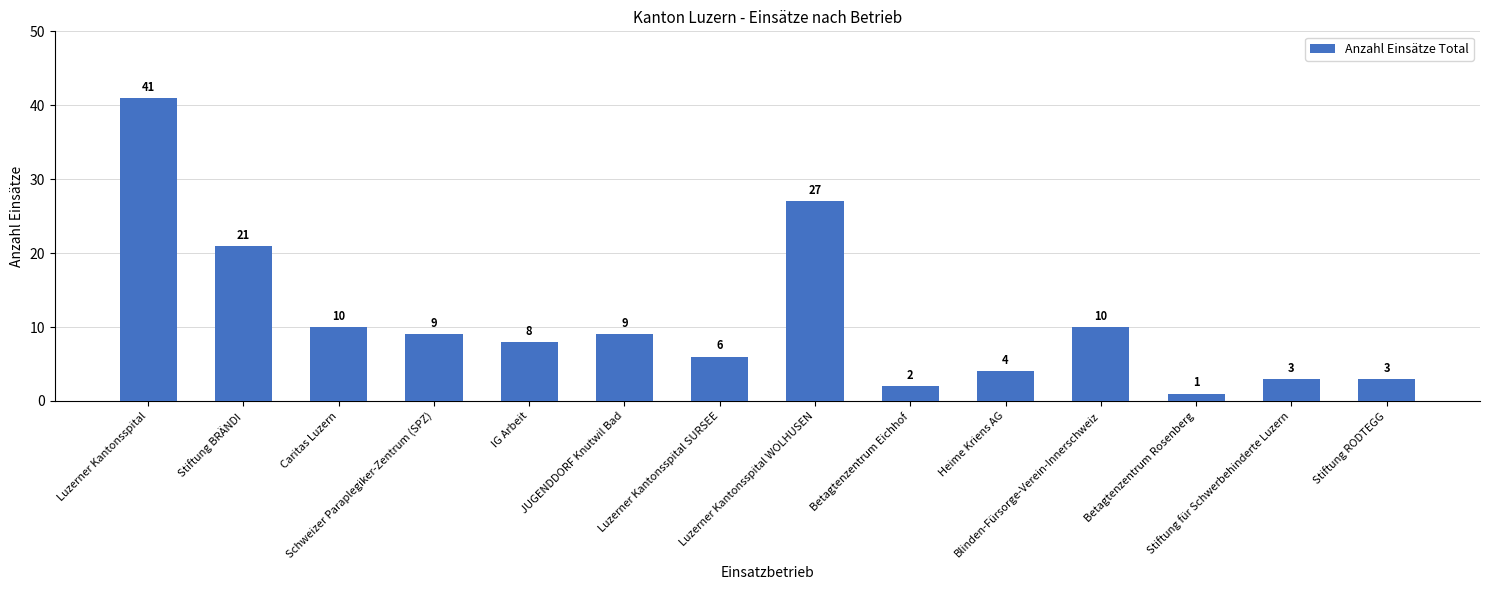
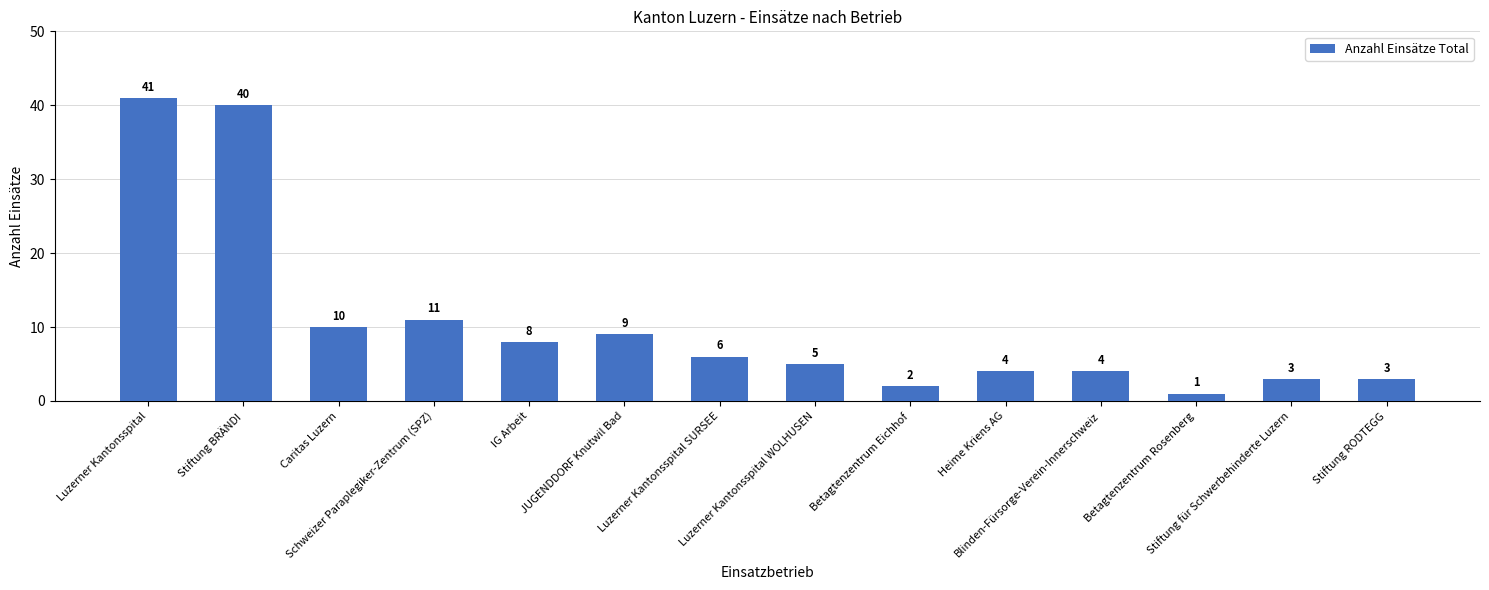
  {
    "Luzerner Kantonsspital": 41,
-   "Stiftung BRÄNDI": 21,
+   "Stiftung BRÄNDI": 40,
    "Caritas Luzern": 10,
-   "Schweizer Paraplegiker-Zentrum (SPZ)": 9,
+   "Schweizer Paraplegiker-Zentrum (SPZ)": 11,
    "IG Arbeit": 8,
    "JUGENDDORF Knutwil Bad": 9,
    "Luzerner Kantonsspital SURSEE": 6,
-   "Luzerner Kantonsspital WOLHUSEN": 27,
+   "Luzerner Kantonsspital WOLHUSEN": 5,
    "Betagtenzentrum Eichhof": 2,
    "Heime Kriens AG": 4,
-   "Blinden-Fürsorge-Verein-Innerschweiz": 10,
+   "Blinden-Fürsorge-Verein-Innerschweiz": 4,
    "Betagtenzentrum Rosenberg": 1,
    "Stiftung für Schwerbehinderte Luzern": 3,
    "Stiftung RODTEGG": 3
  }
